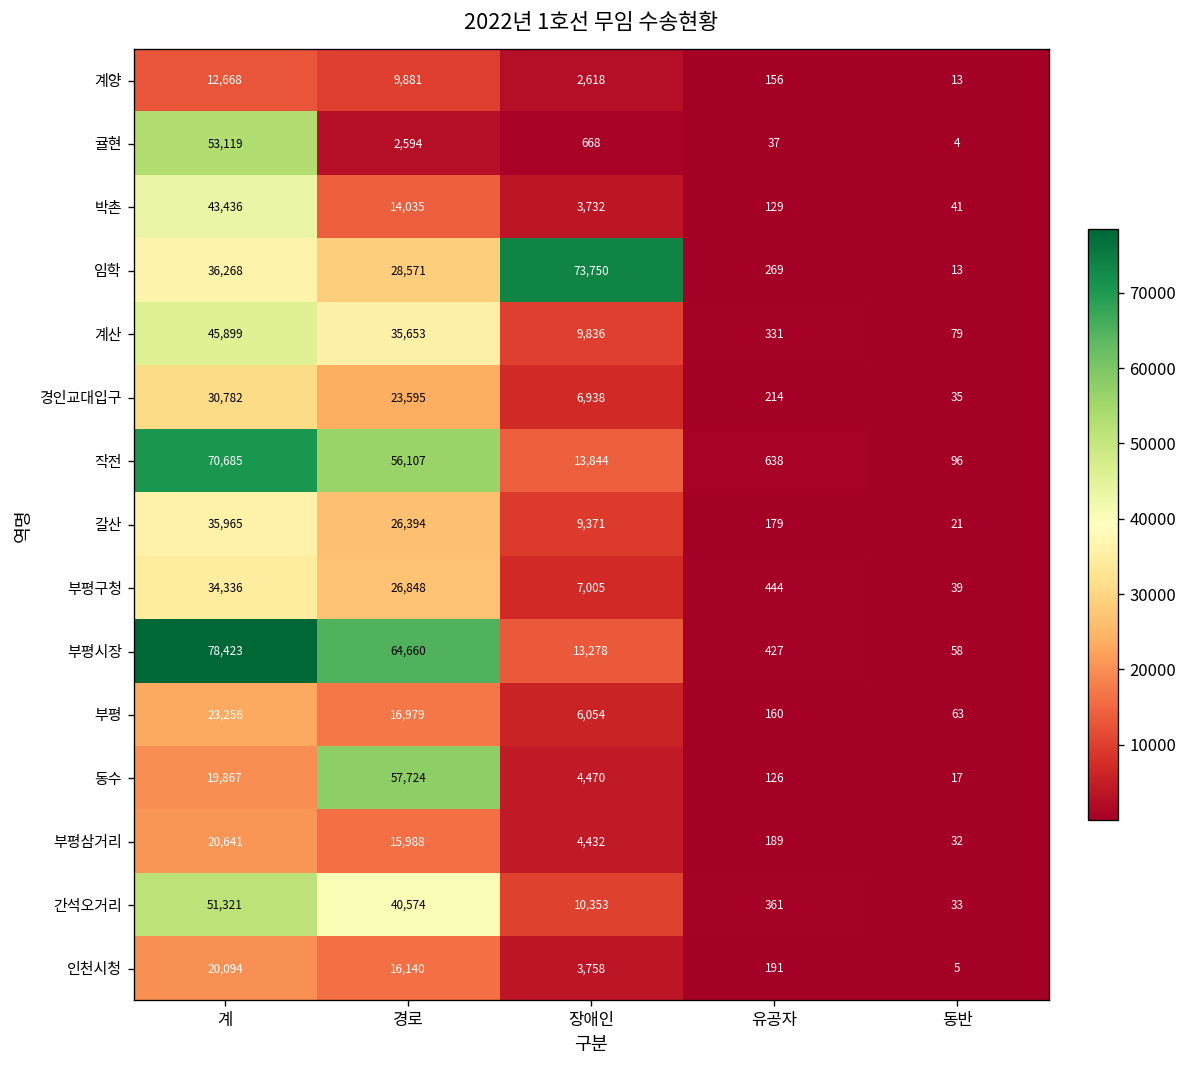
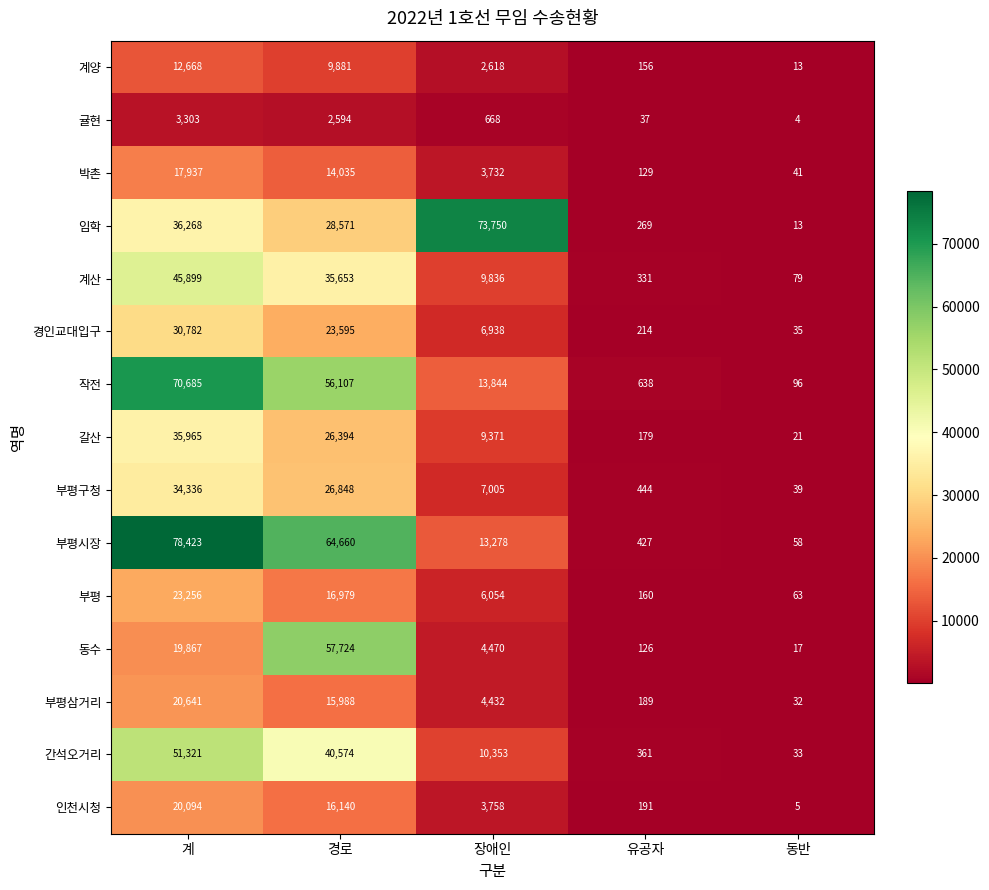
  {
    "계양": {
      "계": "12,668",
      "경로": "9,881",
      "장애인": "2,618",
      "유공자": "156",
      "동반": "13"
    },
    "귤현": {
-     "계": "53,119",
+     "계": "3,303",
      "경로": "2,594",
      "장애인": "668",
      "유공자": "37",
      "동반": "4"
    },
    "박촌": {
-     "계": "43,436",
+     "계": "17,937",
      "경로": "14,035",
      "장애인": "3,732",
      "유공자": "129",
      "동반": "41"
    },
    "임학": {
      "계": "36,268",
      "경로": "28,571",
      "장애인": "73,750",
      "유공자": "269",
      "동반": "13"
    },
    "계산": {
      "계": "45,899",
      "경로": "35,653",
      "장애인": "9,836",
      "유공자": "331",
      "동반": "79"
    },
    "경인교대입구": {
      "계": "30,782",
      "경로": "23,595",
      "장애인": "6,938",
      "유공자": "214",
      "동반": "35"
    },
    "작전": {
      "계": "70,685",
      "경로": "56,107",
      "장애인": "13,844",
      "유공자": "638",
      "동반": "96"
    },
    "갈산": {
      "계": "35,965",
      "경로": "26,394",
      "장애인": "9,371",
      "유공자": "179",
      "동반": "21"
    },
    "부평구청": {
      "계": "34,336",
      "경로": "26,848",
      "장애인": "7,005",
      "유공자": "444",
      "동반": "39"
    },
    "부평시장": {
      "계": "78,423",
      "경로": "64,660",
      "장애인": "13,278",
      "유공자": "427",
      "동반": "58"
    },
    "부평": {
      "계": "23,256",
      "경로": "16,979",
      "장애인": "6,054",
      "유공자": "160",
      "동반": "63"
    },
    "동수": {
      "계": "19,867",
      "경로": "57,724",
      "장애인": "4,470",
      "유공자": "126",
      "동반": "17"
    },
    "부평삼거리": {
      "계": "20,641",
      "경로": "15,988",
      "장애인": "4,432",
      "유공자": "189",
      "동반": "32"
    },
    "간석오거리": {
      "계": "51,321",
      "경로": "40,574",
      "장애인": "10,353",
      "유공자": "361",
      "동반": "33"
    },
    "인천시청": {
      "계": "20,094",
      "경로": "16,140",
      "장애인": "3,758",
      "유공자": "191",
      "동반": "5"
    }
  }
